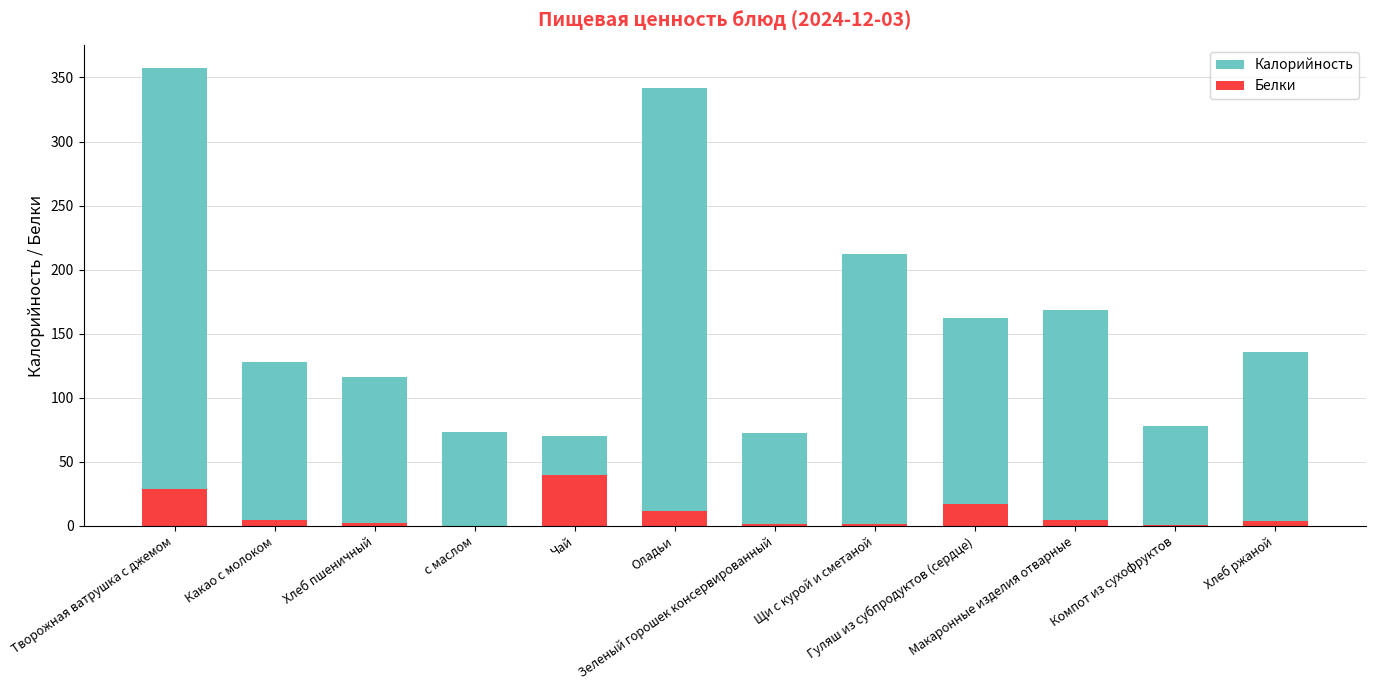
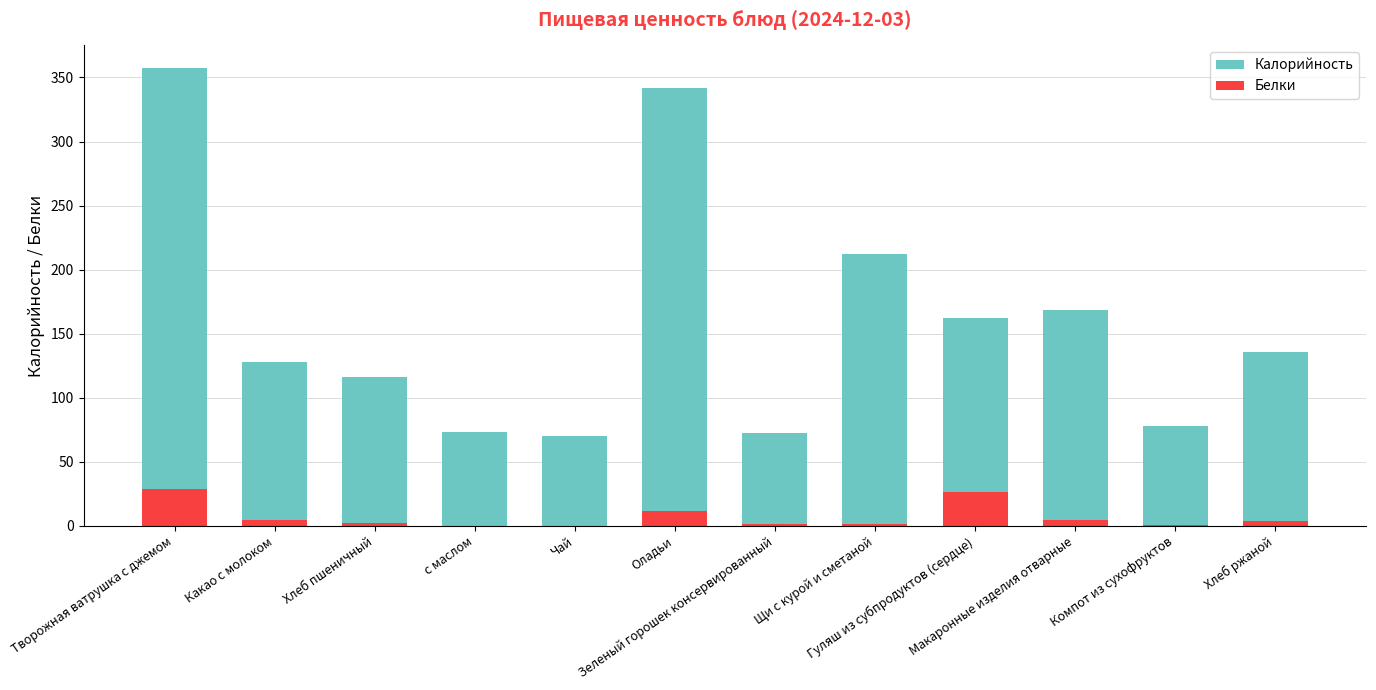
  {
    "Калорийность": {
      "Творожная ватрушка с джемом": 357,
      "Какао с молоком": 128,
      "Хлеб пшеничный": 116,
      "с маслом": 73,
      "Чай": 70,
      "Оладьи": 342,
      "Зеленый горошек консервированный": 73,
      "Щи с курой и сметаной": 212,
      "Гуляш из субпродуктов (сердце)": 162,
      "Макаронные изделия отварные": 168,
      "Компот из сухофруктов": 78,
      "Хлеб ржаной": 136
    },
    "Белки": {
-     "Чай": 40,
-     "Гуляш из субпродуктов (сердце)": 17
+     "Чай": 0,
+     "Гуляш из субпродуктов (сердце)": 26
    }
  }
